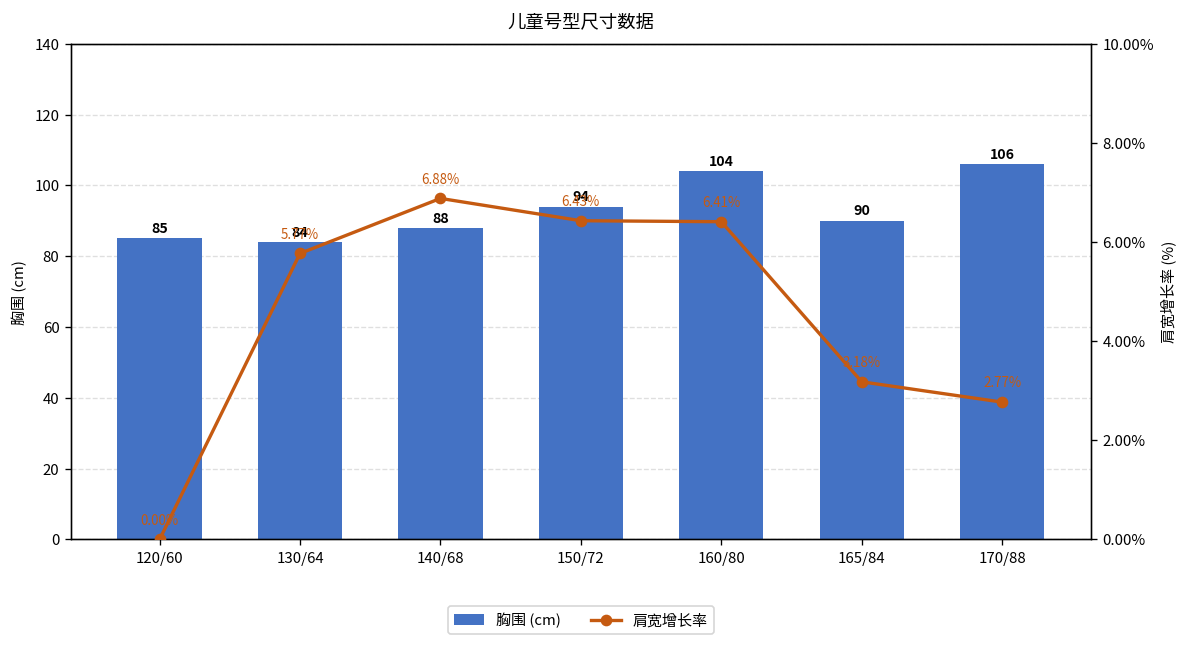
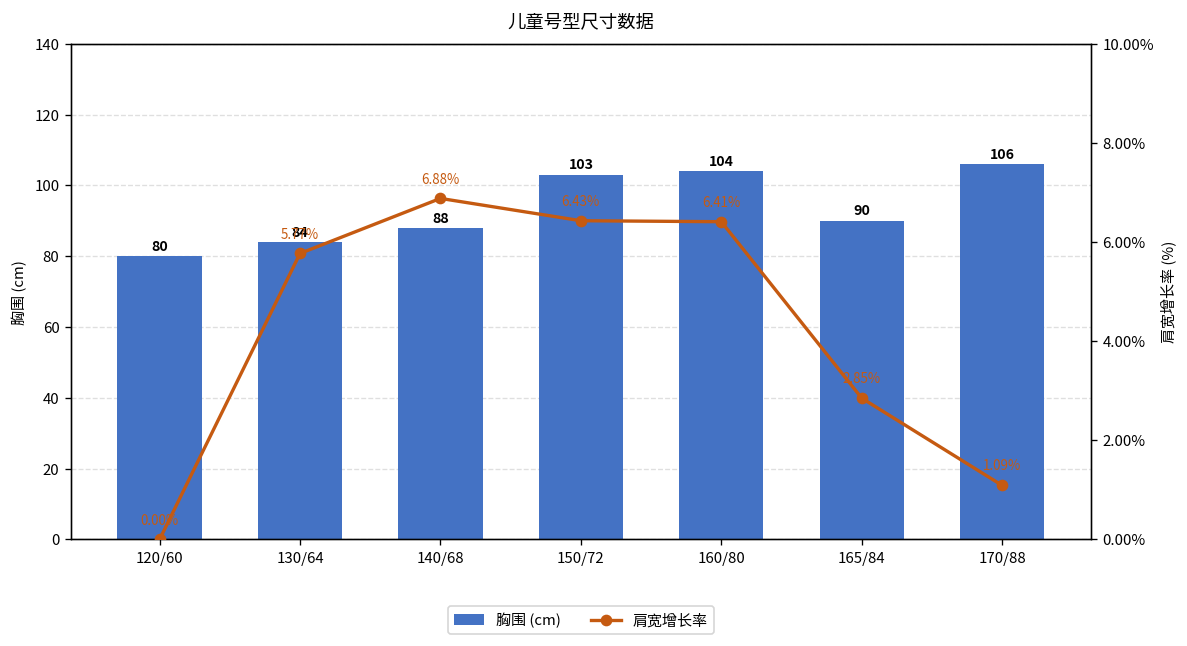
  {
    "胸围 (cm)": {
-     "120/60": "85",
+     "120/60": "80",
      "140/68": "88",
-     "150/72": "94",
+     "150/72": "103",
      "160/80": "104",
      "165/84": "90",
      "170/88": "106"
    },
    "肩宽增长率": {
      "120/60": "0.00%",
      "140/68": "6.88%",
      "150/72": "6.43%",
      "160/80": "6.41%",
-     "165/84": "3.18%",
-     "170/88": "2.77%"
+     "165/84": "2.85%",
+     "170/88": "1.09%"
    }
  }
